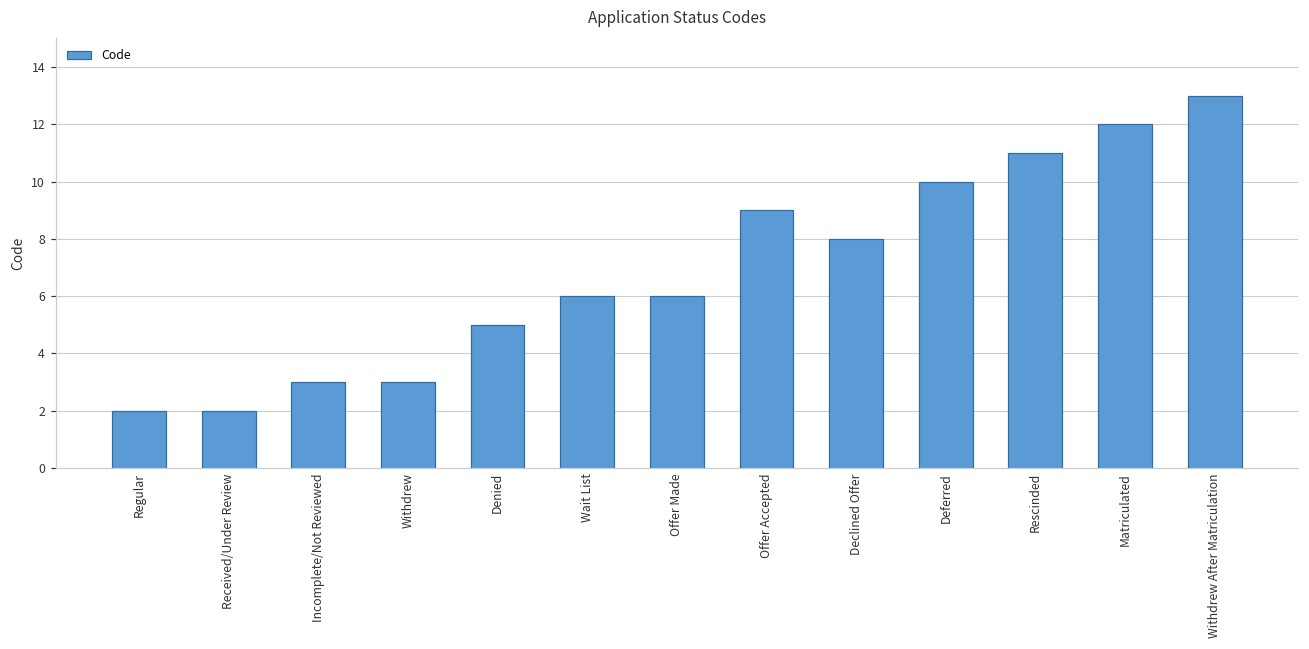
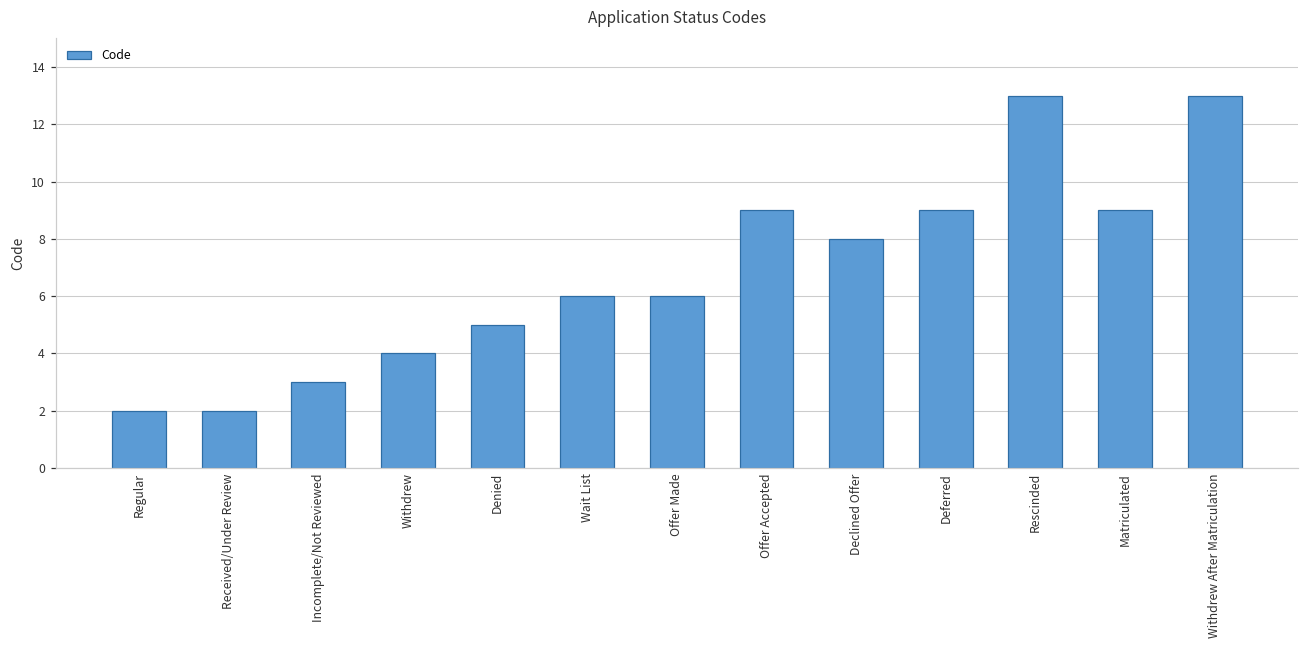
  {
    "Regular": 2,
    "Received/Under Review": 2,
    "Incomplete/Not Reviewed": 3,
-   "Withdrew": 3,
+   "Withdrew": 4,
    "Denied": 5,
    "Wait List": 6,
    "Offer Made": 6,
    "Offer Accepted": 9,
    "Declined Offer": 8,
-   "Deferred": 10,
-   "Rescinded": 11,
-   "Matriculated": 12,
+   "Deferred": 9,
+   "Rescinded": 13,
+   "Matriculated": 9,
    "Withdrew After Matriculation": 13
  }
